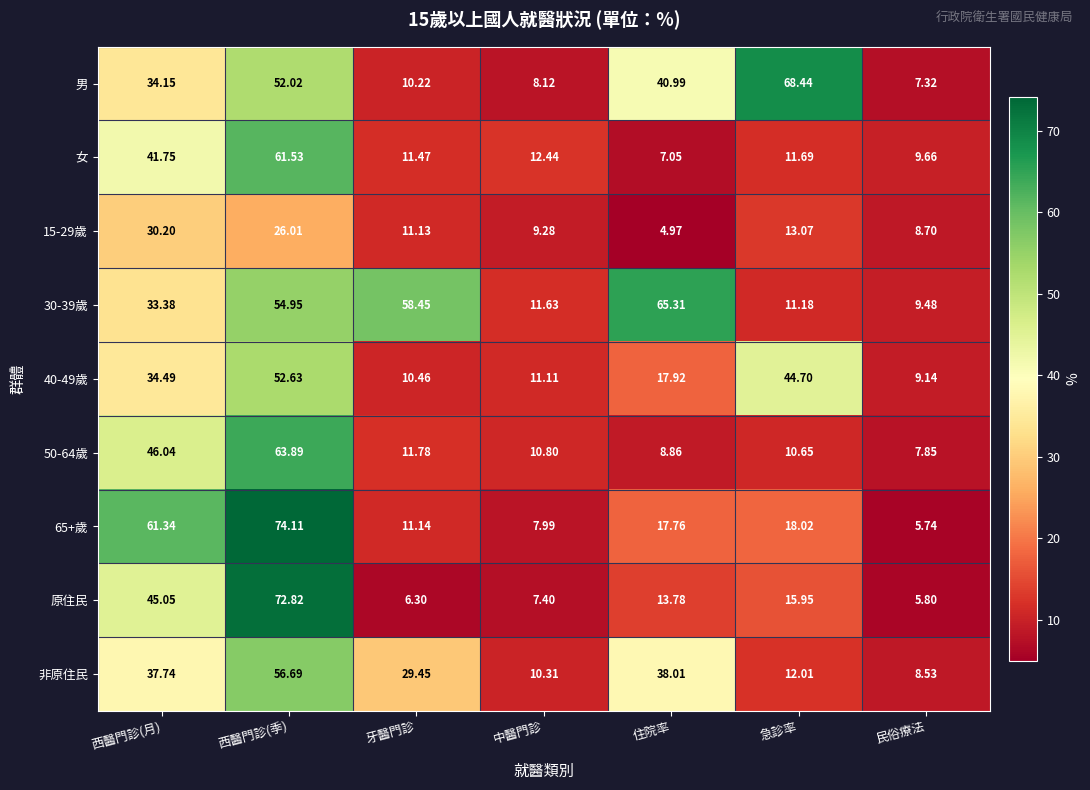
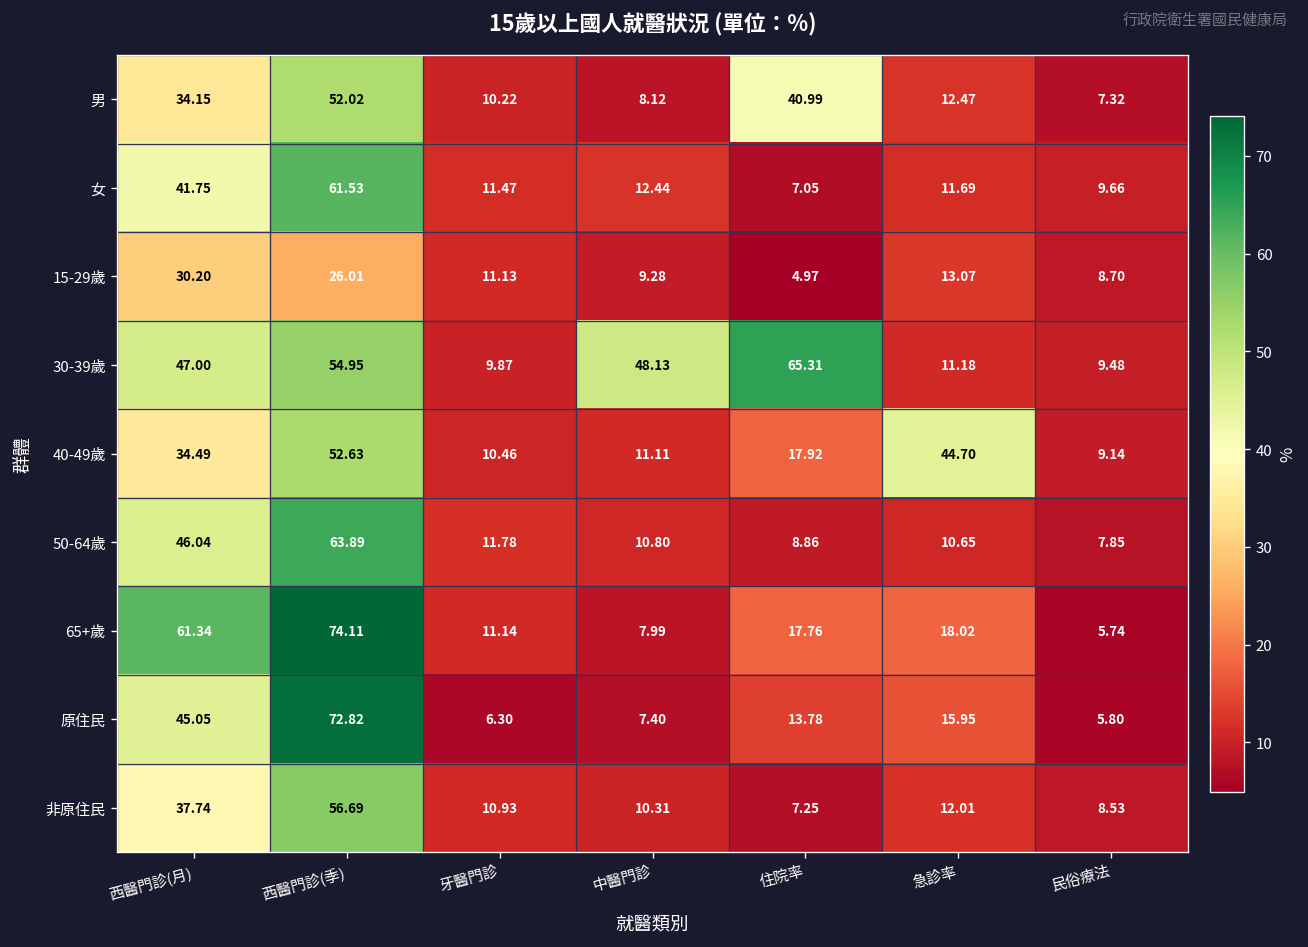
  {
    "男": {
      "西醫門診(月)": 34.15,
      "西醫門診(季)": 52.02,
      "牙醫門診": 10.22,
      "中醫門診": 8.12,
      "住院率": 40.99,
-     "急診率": 68.44,
+     "急診率": 12.47,
      "民俗療法": 7.32
    },
    "女": {
      "西醫門診(月)": 41.75,
      "西醫門診(季)": 61.53,
      "牙醫門診": 11.47,
      "中醫門診": 12.44,
      "住院率": 7.05,
      "急診率": 11.69,
      "民俗療法": 9.66
    },
    "15-29歲": {
      "西醫門診(月)": 30.20,
      "西醫門診(季)": 26.01,
      "牙醫門診": 11.13,
      "中醫門診": 9.28,
      "住院率": 4.97,
      "急診率": 13.07,
      "民俗療法": 8.70
    },
    "30-39歲": {
-     "西醫門診(月)": 33.38,
+     "西醫門診(月)": 47.00,
      "西醫門診(季)": 54.95,
-     "牙醫門診": 58.45,
-     "中醫門診": 11.63,
+     "牙醫門診": 9.87,
+     "中醫門診": 48.13,
      "住院率": 65.31,
      "急診率": 11.18,
      "民俗療法": 9.48
    },
    "40-49歲": {
      "西醫門診(月)": 34.49,
      "西醫門診(季)": 52.63,
      "牙醫門診": 10.46,
      "中醫門診": 11.11,
      "住院率": 17.92,
      "急診率": 44.70,
      "民俗療法": 9.14
    },
    "50-64歲": {
      "西醫門診(月)": 46.04,
      "西醫門診(季)": 63.89,
      "牙醫門診": 11.78,
      "中醫門診": 10.80,
      "住院率": 8.86,
      "急診率": 10.65,
      "民俗療法": 7.85
    },
    "65+歲": {
      "西醫門診(月)": 61.34,
      "西醫門診(季)": 74.11,
      "牙醫門診": 11.14,
      "中醫門診": 7.99,
      "住院率": 17.76,
      "急診率": 18.02,
      "民俗療法": 5.74
    },
    "原住民": {
      "西醫門診(月)": 45.05,
      "西醫門診(季)": 72.82,
      "牙醫門診": 6.30,
      "中醫門診": 7.40,
      "住院率": 13.78,
      "急診率": 15.95,
      "民俗療法": 5.80
    },
    "非原住民": {
      "西醫門診(月)": 37.74,
      "西醫門診(季)": 56.69,
-     "牙醫門診": 29.45,
+     "牙醫門診": 10.93,
      "中醫門診": 10.31,
-     "住院率": 38.01,
+     "住院率": 7.25,
      "急診率": 12.01,
      "民俗療法": 8.53
    }
  }
